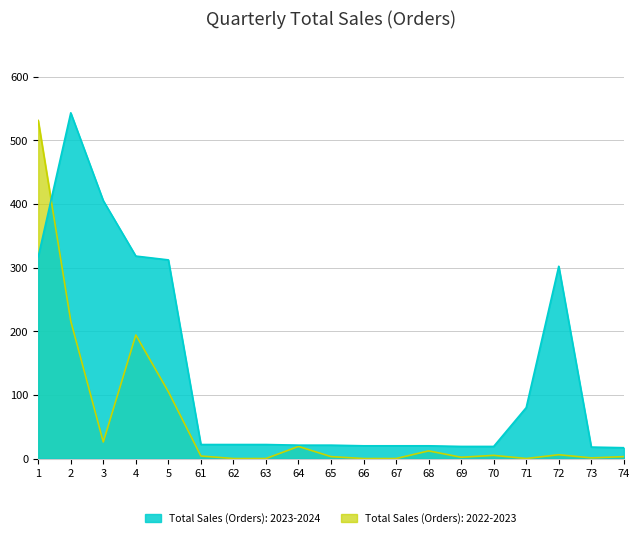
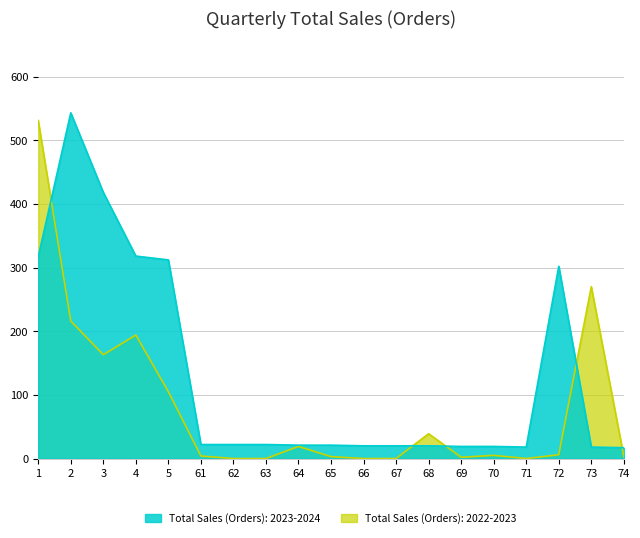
  {
    "Total Sales (Orders): 2022-2023": {
      "1": 530,
      "2": 220,
-     "3": 30,
+     "3": 160,
      "4": 190,
      "5": 110,
      "61": 0,
      "62": 0,
      "63": 0,
      "65": 0,
      "66": 0,
      "67": 0,
-     "68": 10,
+     "68": 40,
      "69": 0,
      "70": 10,
      "71": 0,
      "72": 10,
-     "73": 0,
+     "73": 270,
      "74": 0
    },
    "Total Sales (Orders): 2023-2024": {
      "1": 320,
      "2": 540,
-     "3": 410,
+     "3": 420,
      "4": 320,
      "5": 310,
      "61": 20,
      "62": 20,
      "63": 20,
      "65": 20,
      "66": 20,
      "67": 20,
      "68": 20,
      "69": 20,
      "70": 20,
-     "71": 80,
+     "71": 20,
      "72": 300,
      "73": 20,
      "74": 20
    }
  }
